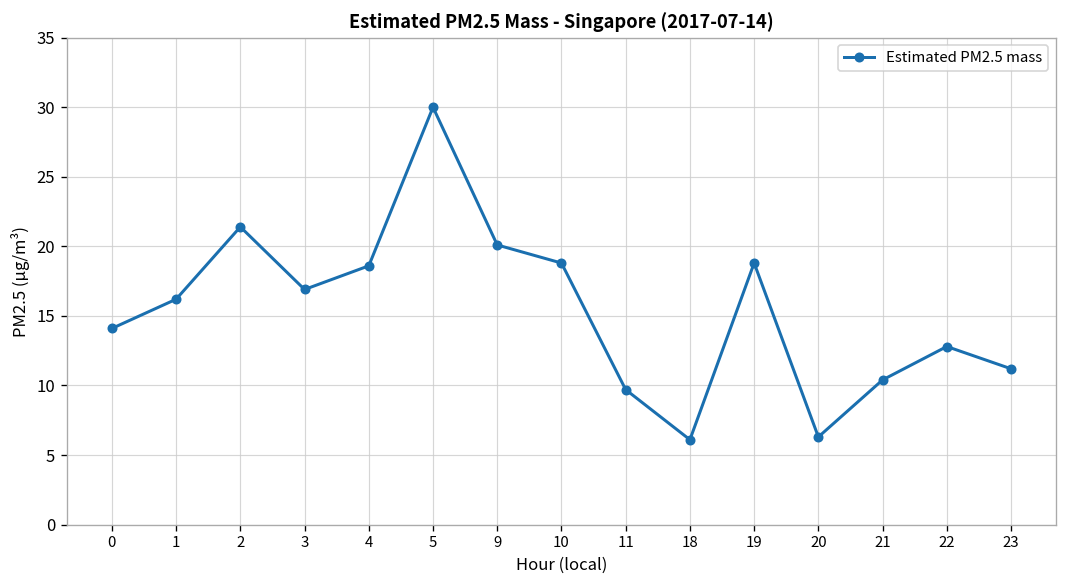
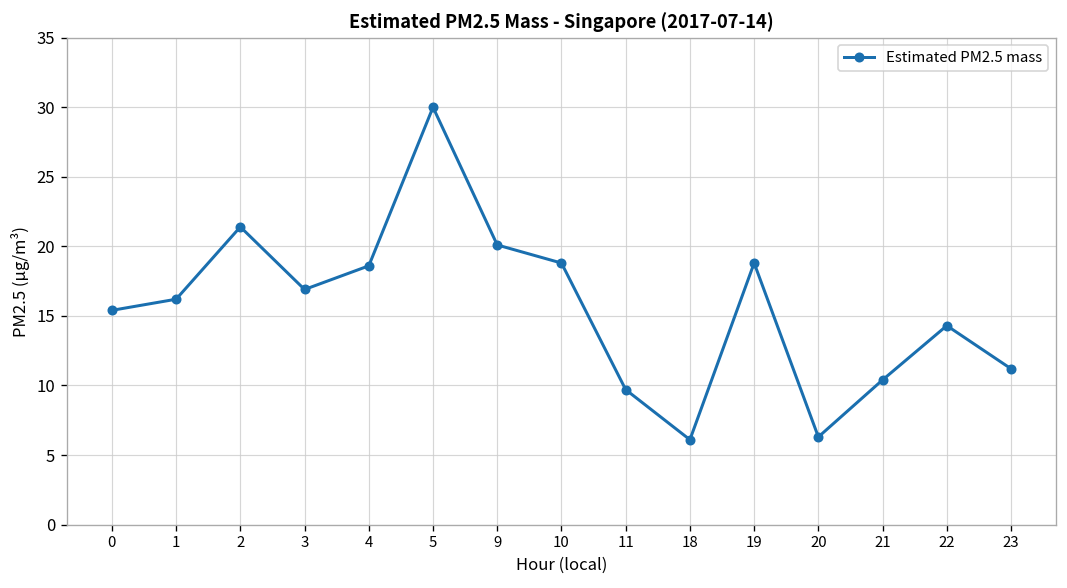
  {
-   "0": 14.1,
+   "0": 15.4,
    "1": 16.2,
    "2": 21.4,
    "3": 16.9,
    "4": 18.6,
    "5": 30.0,
    "9": 20.1,
    "10": 18.8,
    "11": 9.7,
    "18": 6.1,
    "19": 18.8,
    "20": 6.3,
    "21": 10.4,
-   "22": 12.8,
+   "22": 14.3,
    "23": 11.2
  }
